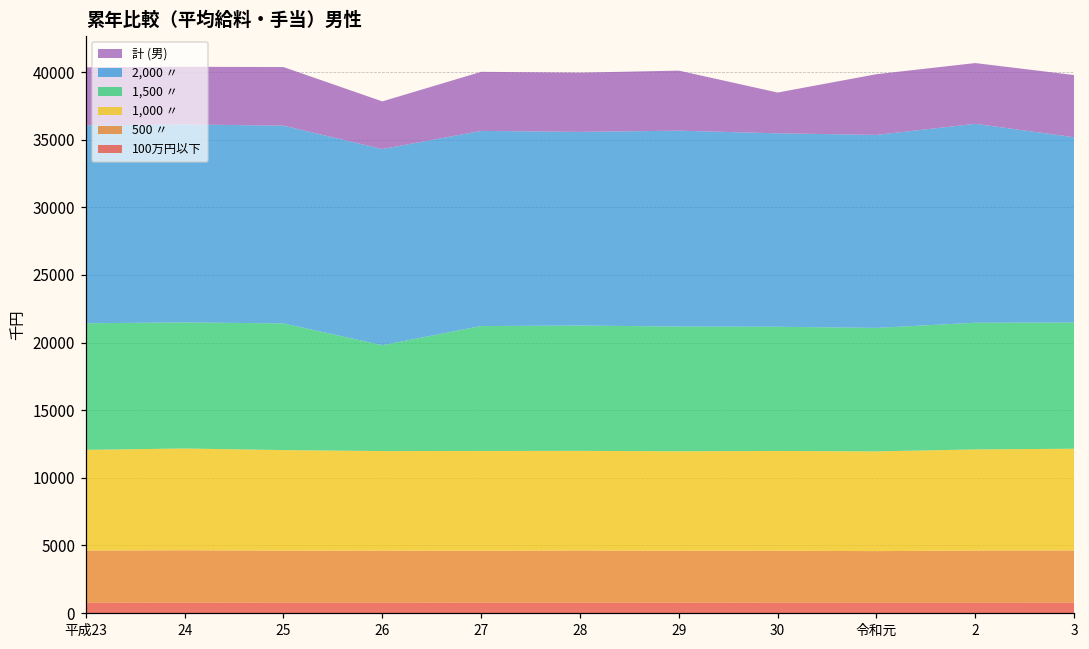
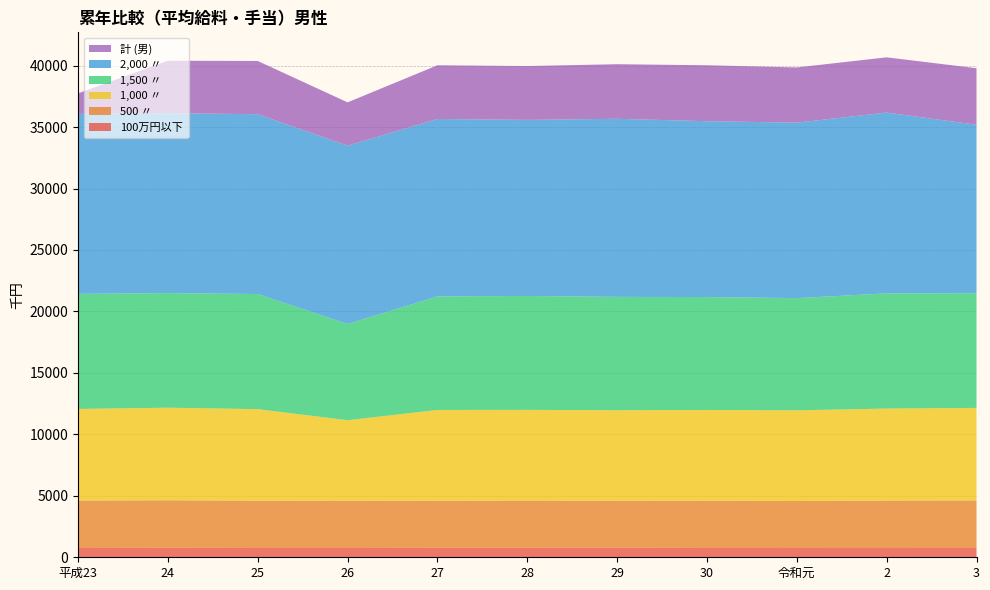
  {
    "1,000 〃": {
      "平成23": 7500,
      "24": 7500,
      "25": 7400,
-     "26": 7400,
+     "26": 6500,
      "27": 7400,
      "28": 7400,
      "29": 7400,
      "30": 7400,
      "令和元": 7400,
      "2": 7500,
      "3": 7500
    },
    "1,500 〃": {
      "平成23": 9400,
      "24": 9300,
      "25": 9400,
      "26": 7800,
      "27": 9200,
      "28": 9300,
      "29": 9200,
      "30": 9200,
      "令和元": 9100,
      "2": 9400,
      "3": 9300
    },
    "2,000 〃": {
      "平成23": 14600,
      "25": 14600,
      "26": 14500,
      "27": 14400,
      "28": 14300,
      "29": 14500,
      "30": 14300,
      "令和元": 14300,
      "2": 14700,
      "3": 13700
    },
    "計 (男)": {
-     "平成23": 4300,
+     "平成23": 1700,
      "25": 4300,
      "26": 3500,
      "27": 4400,
      "28": 4400,
      "29": 4400,
-     "30": 3000,
+     "30": 4600,
      "令和元": 4500,
      "2": 4500,
      "3": 4600
    }
  }
